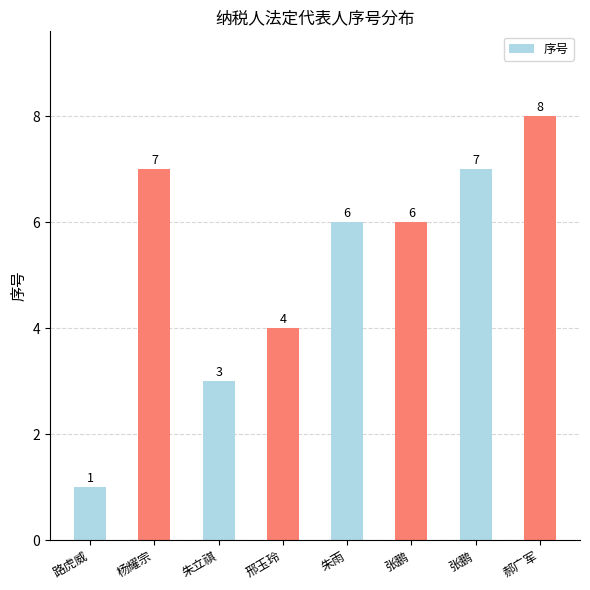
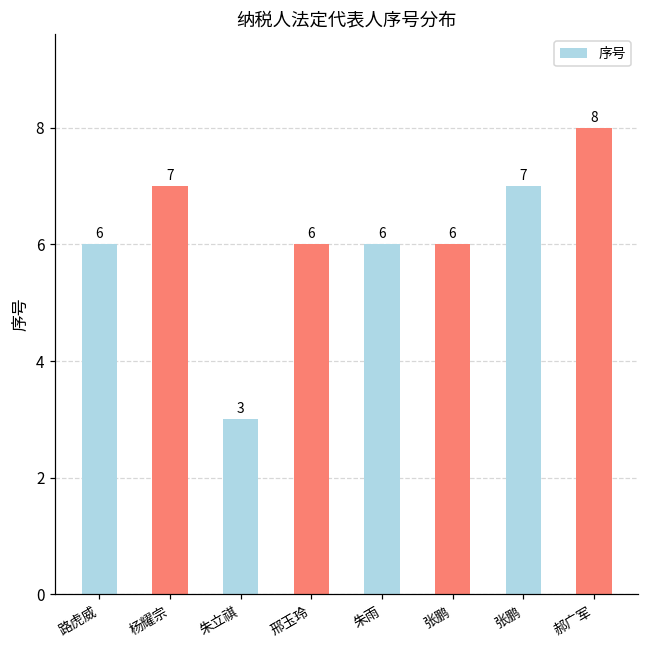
  {
-   "路虎威": 1,
+   "路虎威": 6,
    "杨耀宗": 7,
    "朱立祺": 3,
-   "邢玉玲": 4,
+   "邢玉玲": 6,
    "朱雨": 6,
    "郝广军": 8
  }
